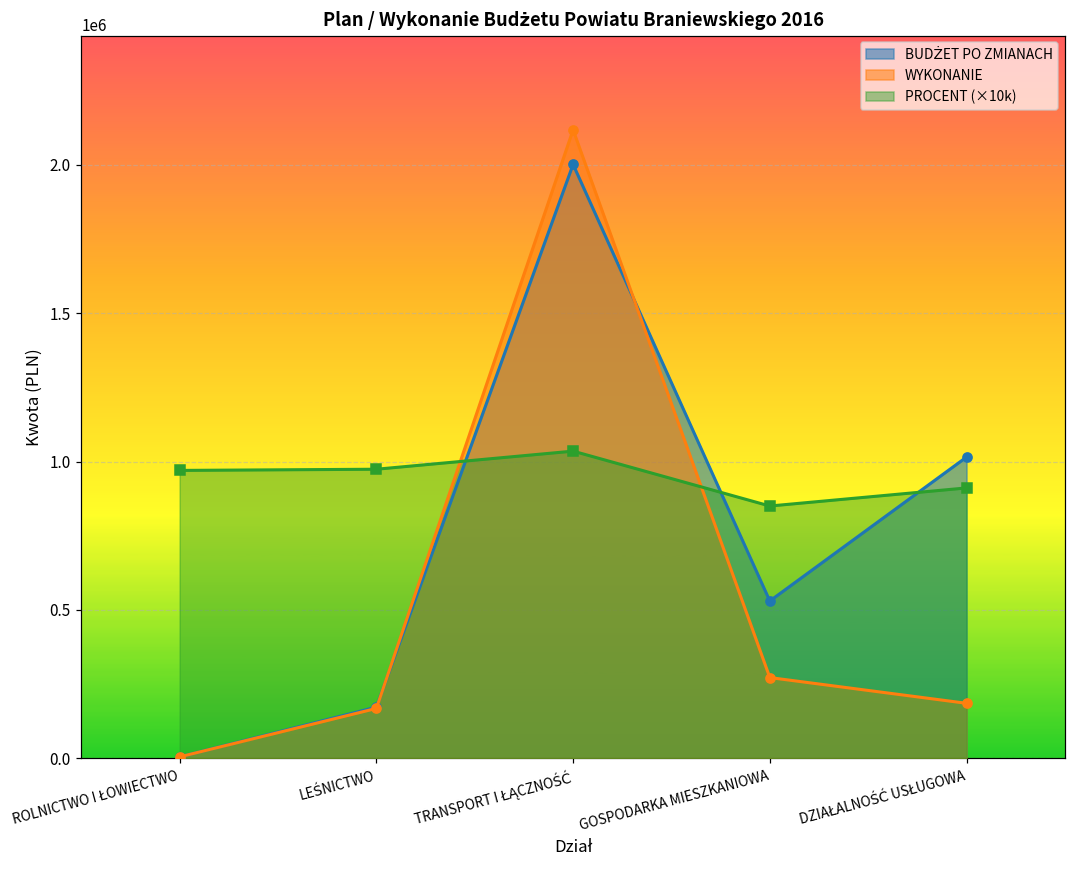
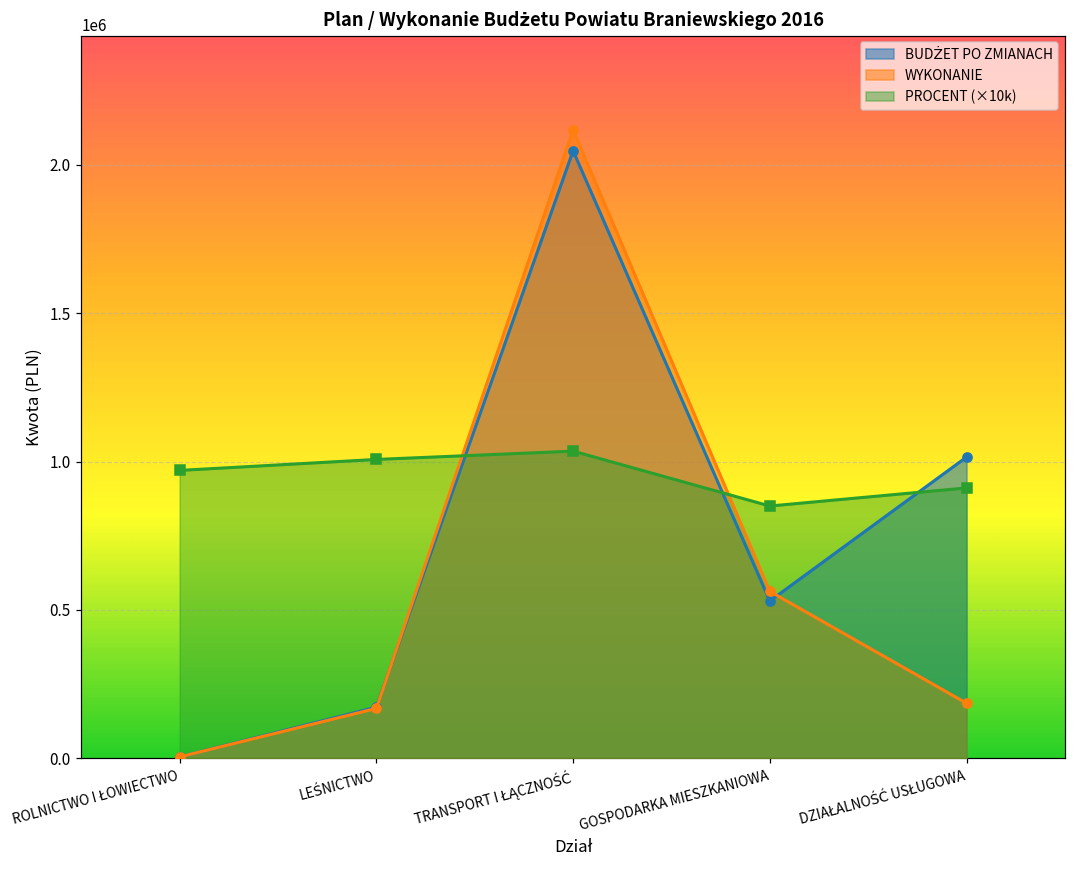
  {
    "BUDŻET PO ZMIANACH": {
-     "TRANSPORT I ŁĄCZNOŚĆ": 2000000,
+     "TRANSPORT I ŁĄCZNOŚĆ": 2050000,
      "GOSPODARKA MIESZKANIOWA": 530000,
      "DZIAŁALNOŚĆ USŁUGOWA": 1010000
    },
    "WYKONANIE": {
      "TRANSPORT I ŁĄCZNOŚĆ": 2120000,
-     "GOSPODARKA MIESZKANIOWA": 270000,
+     "GOSPODARKA MIESZKANIOWA": 560000,
      "DZIAŁALNOŚĆ USŁUGOWA": 190000
    },
    "PROCENT (×10k)": {
      "ROLNICTWO I ŁOWIECTWO": 970000,
-     "LEŚNICTWO": 970000,
+     "LEŚNICTWO": 1010000,
      "TRANSPORT I ŁĄCZNOŚĆ": 1040000,
      "GOSPODARKA MIESZKANIOWA": 850000,
      "DZIAŁALNOŚĆ USŁUGOWA": 910000
    }
  }
